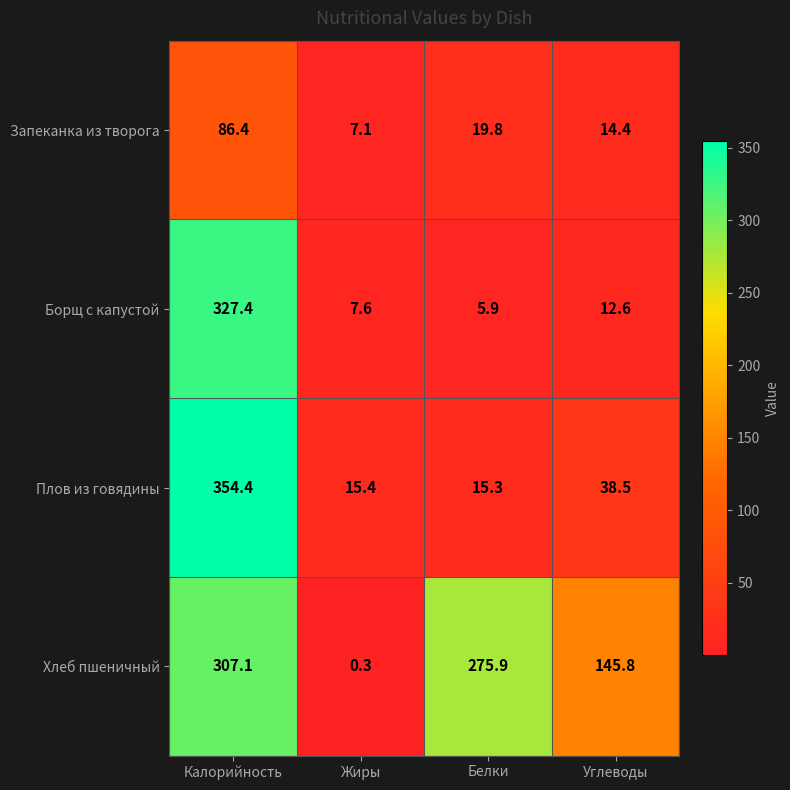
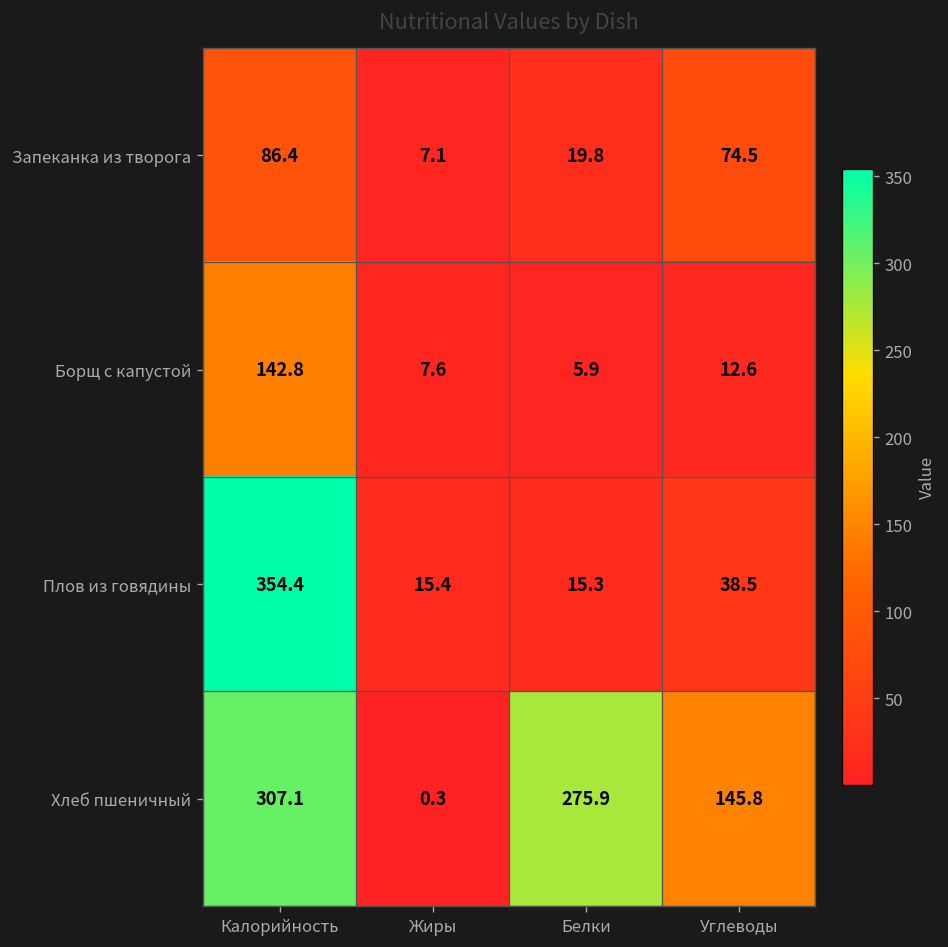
  {
    "Запеканка из творога": {
      "Калорийность": 86.4,
      "Жиры": 7.1,
      "Белки": 19.8,
-     "Углеводы": 14.4
+     "Углеводы": 74.5
    },
    "Борщ с капустой": {
-     "Калорийность": 327.4,
+     "Калорийность": 142.8,
      "Жиры": 7.6,
      "Белки": 5.9,
      "Углеводы": 12.6
    },
    "Плов из говядины": {
      "Калорийность": 354.4,
      "Жиры": 15.4,
      "Белки": 15.3,
      "Углеводы": 38.5
    },
    "Хлеб пшеничный": {
      "Калорийность": 307.1,
      "Жиры": 0.3,
      "Белки": 275.9,
      "Углеводы": 145.8
    }
  }
